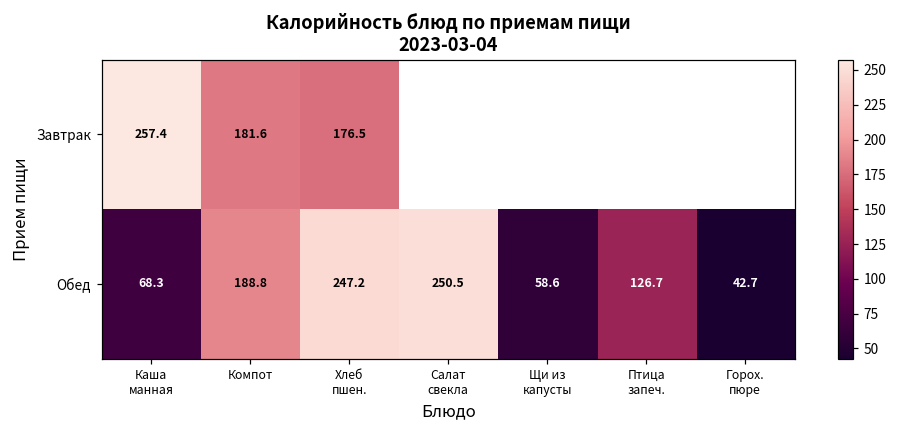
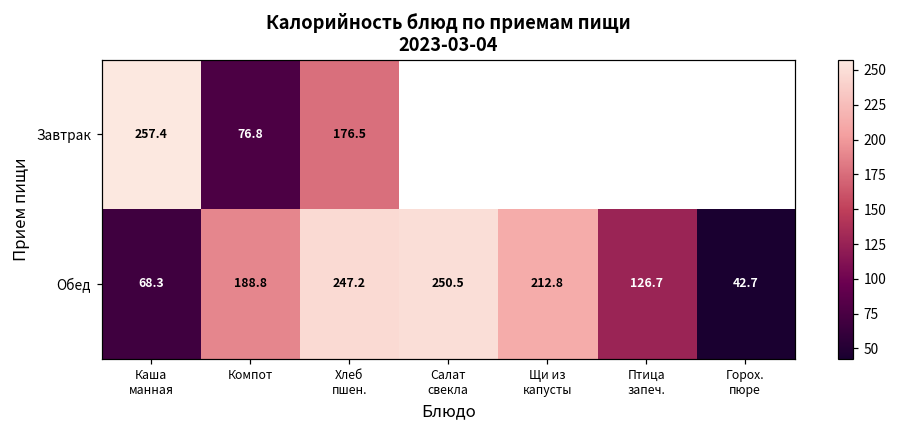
  {
    "Завтрак": {
      "Каша манная": 257.4,
-     "Компот": 181.6,
+     "Компот": 76.8,
      "Хлеб пшен.": 176.5
    },
    "Обед": {
      "Каша манная": 68.3,
      "Компот": 188.8,
      "Хлеб пшен.": 247.2,
      "Салат свекла": 250.5,
-     "Щи из капусты": 58.6,
+     "Щи из капусты": 212.8,
      "Птица запеч.": 126.7,
      "Горох. пюре": 42.7
    }
  }
